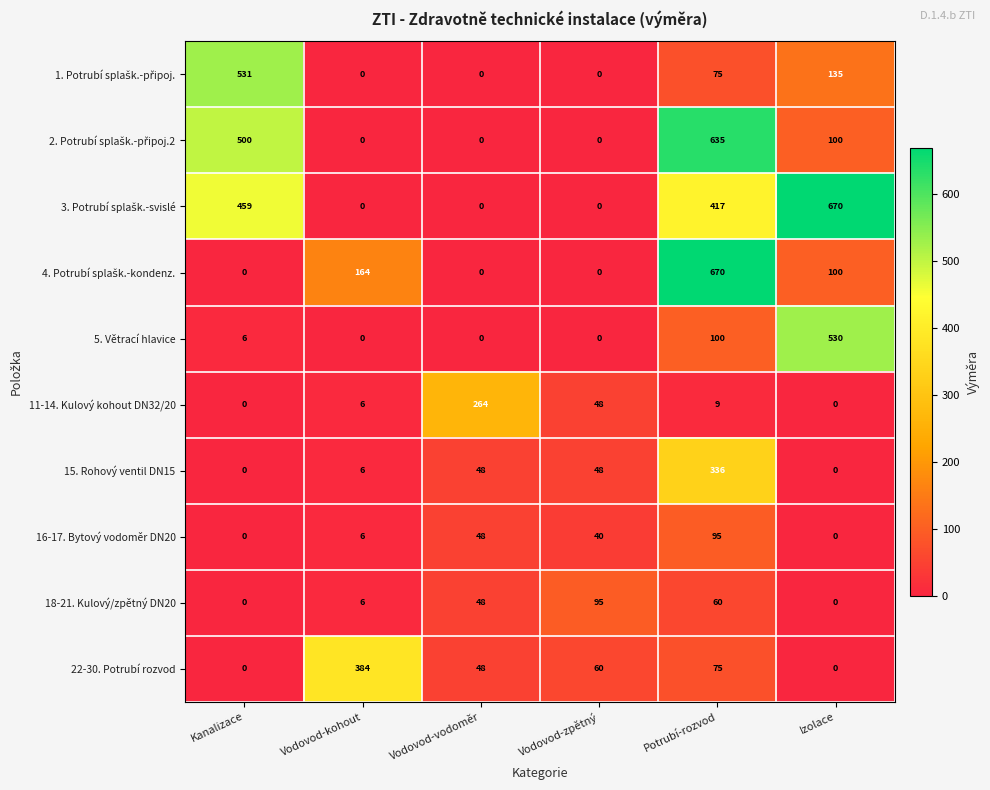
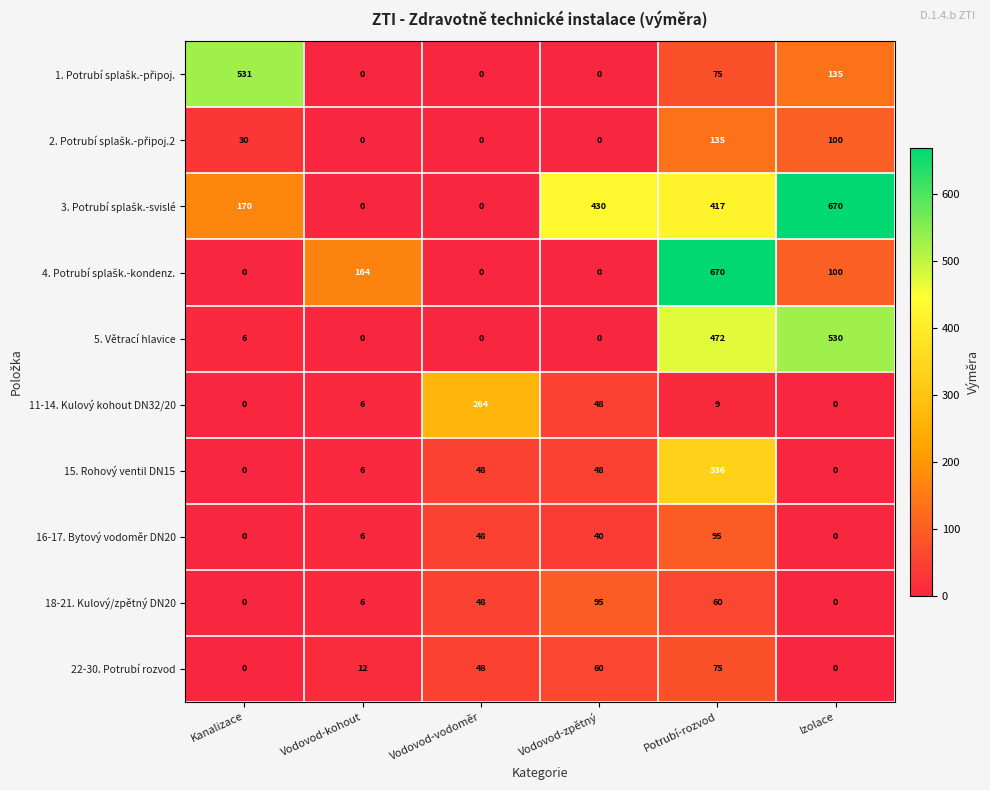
  {
    "1. Potrubí splašk.-připoj.": {
      "Kanalizace": 531,
      "Vodovod-kohout": 0,
      "Vodovod-vodoměr": 0,
      "Vodovod-zpětný": 0,
      "Potrubí-rozvod": 75,
      "Izolace": 135
    },
    "2. Potrubí splašk.-připoj.2": {
-     "Kanalizace": 500,
+     "Kanalizace": 30,
      "Vodovod-kohout": 0,
      "Vodovod-vodoměr": 0,
      "Vodovod-zpětný": 0,
-     "Potrubí-rozvod": 635,
+     "Potrubí-rozvod": 135,
      "Izolace": 100
    },
    "3. Potrubí splašk.-svislé": {
-     "Kanalizace": 459,
+     "Kanalizace": 170,
      "Vodovod-kohout": 0,
      "Vodovod-vodoměr": 0,
-     "Vodovod-zpětný": 0,
+     "Vodovod-zpětný": 430,
      "Potrubí-rozvod": 417,
      "Izolace": 670
    },
    "4. Potrubí splašk.-kondenz.": {
      "Kanalizace": 0,
      "Vodovod-kohout": 164,
      "Vodovod-vodoměr": 0,
      "Vodovod-zpětný": 0,
      "Potrubí-rozvod": 670,
      "Izolace": 100
    },
    "5. Větrací hlavice": {
      "Kanalizace": 6,
      "Vodovod-kohout": 0,
      "Vodovod-vodoměr": 0,
      "Vodovod-zpětný": 0,
-     "Potrubí-rozvod": 100,
+     "Potrubí-rozvod": 472,
      "Izolace": 530
    },
    "11-14. Kulový kohout DN32/20": {
      "Kanalizace": 0,
      "Vodovod-kohout": 6,
      "Vodovod-vodoměr": 264,
      "Vodovod-zpětný": 48,
      "Potrubí-rozvod": 9,
      "Izolace": 0
    },
    "15. Rohový ventil DN15": {
      "Kanalizace": 0,
      "Vodovod-kohout": 6,
      "Vodovod-vodoměr": 48,
      "Vodovod-zpětný": 48,
      "Potrubí-rozvod": 336,
      "Izolace": 0
    },
    "16-17. Bytový vodoměr DN20": {
      "Kanalizace": 0,
      "Vodovod-kohout": 6,
      "Vodovod-vodoměr": 48,
      "Vodovod-zpětný": 40,
      "Potrubí-rozvod": 95,
      "Izolace": 0
    },
    "18-21. Kulový/zpětný DN20": {
      "Kanalizace": 0,
      "Vodovod-kohout": 6,
      "Vodovod-vodoměr": 48,
      "Vodovod-zpětný": 95,
      "Potrubí-rozvod": 60,
      "Izolace": 0
    },
    "22-30. Potrubí rozvod": {
      "Kanalizace": 0,
-     "Vodovod-kohout": 384,
+     "Vodovod-kohout": 12,
      "Vodovod-vodoměr": 48,
      "Vodovod-zpětný": 60,
      "Potrubí-rozvod": 75,
      "Izolace": 0
    }
  }
